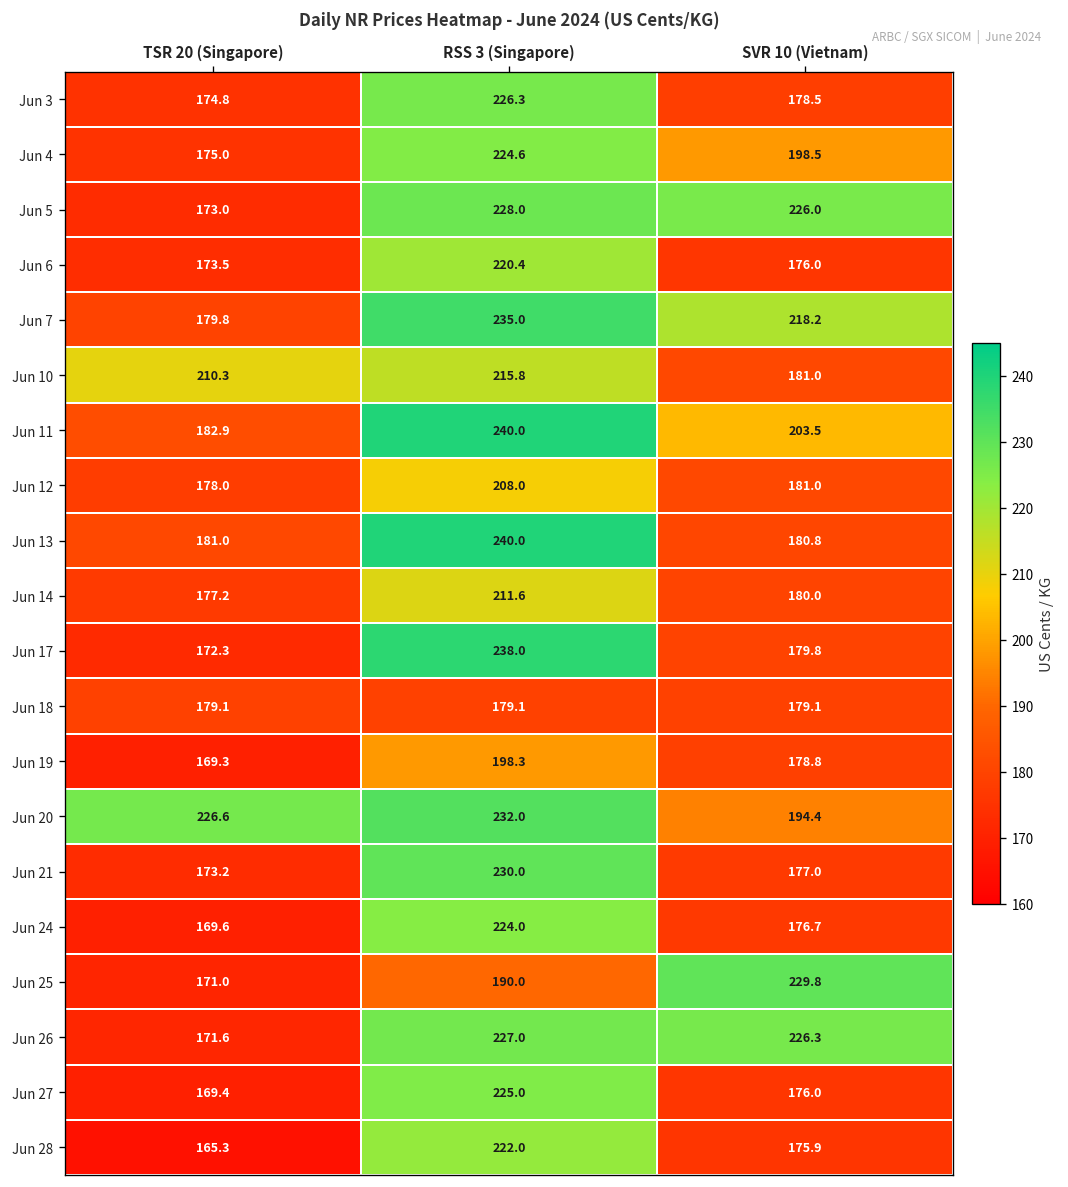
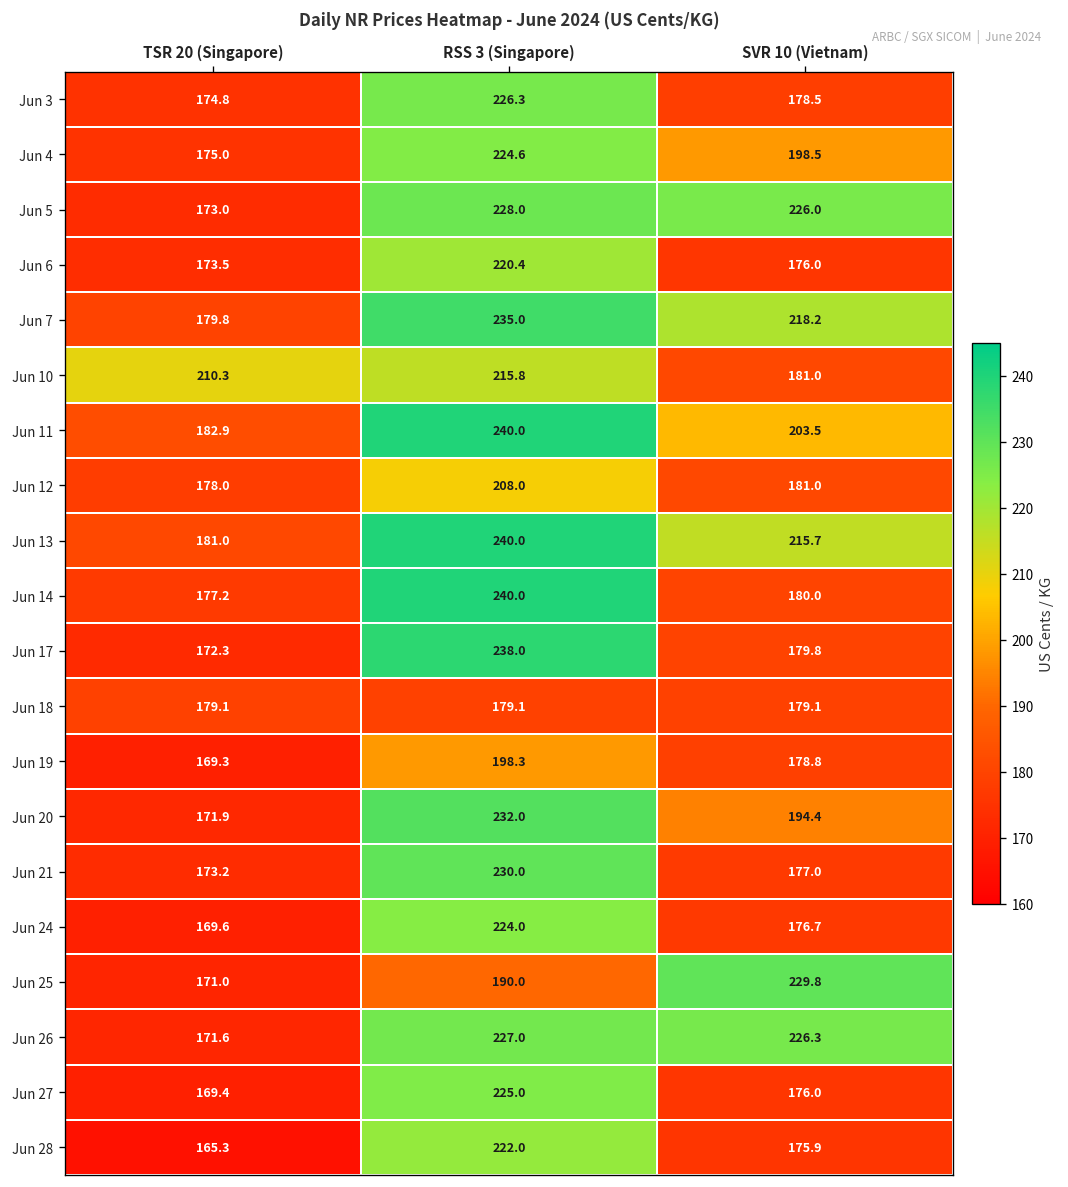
  {
    "Jun 3": {
      "TSR 20 (Singapore)": 174.8,
      "RSS 3 (Singapore)": 226.3,
      "SVR 10 (Vietnam)": 178.5
    },
    "Jun 4": {
      "TSR 20 (Singapore)": 175.0,
      "RSS 3 (Singapore)": 224.6,
      "SVR 10 (Vietnam)": 198.5
    },
    "Jun 5": {
      "TSR 20 (Singapore)": 173.0,
      "RSS 3 (Singapore)": 228.0,
      "SVR 10 (Vietnam)": 226.0
    },
    "Jun 6": {
      "TSR 20 (Singapore)": 173.5,
      "RSS 3 (Singapore)": 220.4,
      "SVR 10 (Vietnam)": 176.0
    },
    "Jun 7": {
      "TSR 20 (Singapore)": 179.8,
      "RSS 3 (Singapore)": 235.0,
      "SVR 10 (Vietnam)": 218.2
    },
    "Jun 10": {
      "TSR 20 (Singapore)": 210.3,
      "RSS 3 (Singapore)": 215.8,
      "SVR 10 (Vietnam)": 181.0
    },
    "Jun 11": {
      "TSR 20 (Singapore)": 182.9,
      "RSS 3 (Singapore)": 240.0,
      "SVR 10 (Vietnam)": 203.5
    },
    "Jun 12": {
      "TSR 20 (Singapore)": 178.0,
      "RSS 3 (Singapore)": 208.0,
      "SVR 10 (Vietnam)": 181.0
    },
    "Jun 13": {
      "TSR 20 (Singapore)": 181.0,
      "RSS 3 (Singapore)": 240.0,
-     "SVR 10 (Vietnam)": 180.8
+     "SVR 10 (Vietnam)": 215.7
    },
    "Jun 14": {
      "TSR 20 (Singapore)": 177.2,
-     "RSS 3 (Singapore)": 211.6,
+     "RSS 3 (Singapore)": 240.0,
      "SVR 10 (Vietnam)": 180.0
    },
    "Jun 17": {
      "TSR 20 (Singapore)": 172.3,
      "RSS 3 (Singapore)": 238.0,
      "SVR 10 (Vietnam)": 179.8
    },
    "Jun 18": {
      "TSR 20 (Singapore)": 179.1,
      "RSS 3 (Singapore)": 179.1,
      "SVR 10 (Vietnam)": 179.1
    },
    "Jun 19": {
      "TSR 20 (Singapore)": 169.3,
      "RSS 3 (Singapore)": 198.3,
      "SVR 10 (Vietnam)": 178.8
    },
    "Jun 20": {
-     "TSR 20 (Singapore)": 226.6,
+     "TSR 20 (Singapore)": 171.9,
      "RSS 3 (Singapore)": 232.0,
      "SVR 10 (Vietnam)": 194.4
    },
    "Jun 21": {
      "TSR 20 (Singapore)": 173.2,
      "RSS 3 (Singapore)": 230.0,
      "SVR 10 (Vietnam)": 177.0
    },
    "Jun 24": {
      "TSR 20 (Singapore)": 169.6,
      "RSS 3 (Singapore)": 224.0,
      "SVR 10 (Vietnam)": 176.7
    },
    "Jun 25": {
      "TSR 20 (Singapore)": 171.0,
      "RSS 3 (Singapore)": 190.0,
      "SVR 10 (Vietnam)": 229.8
    },
    "Jun 26": {
      "TSR 20 (Singapore)": 171.6,
      "RSS 3 (Singapore)": 227.0,
      "SVR 10 (Vietnam)": 226.3
    },
    "Jun 27": {
      "TSR 20 (Singapore)": 169.4,
      "RSS 3 (Singapore)": 225.0,
      "SVR 10 (Vietnam)": 176.0
    },
    "Jun 28": {
      "TSR 20 (Singapore)": 165.3,
      "RSS 3 (Singapore)": 222.0,
      "SVR 10 (Vietnam)": 175.9
    }
  }
